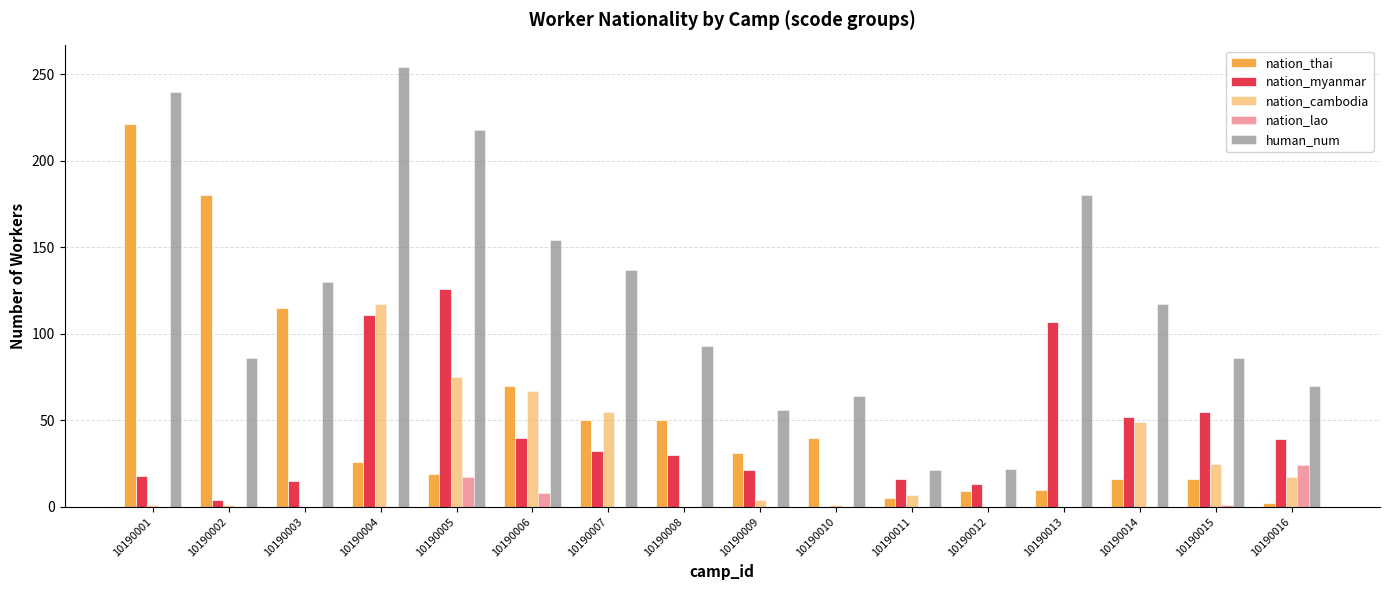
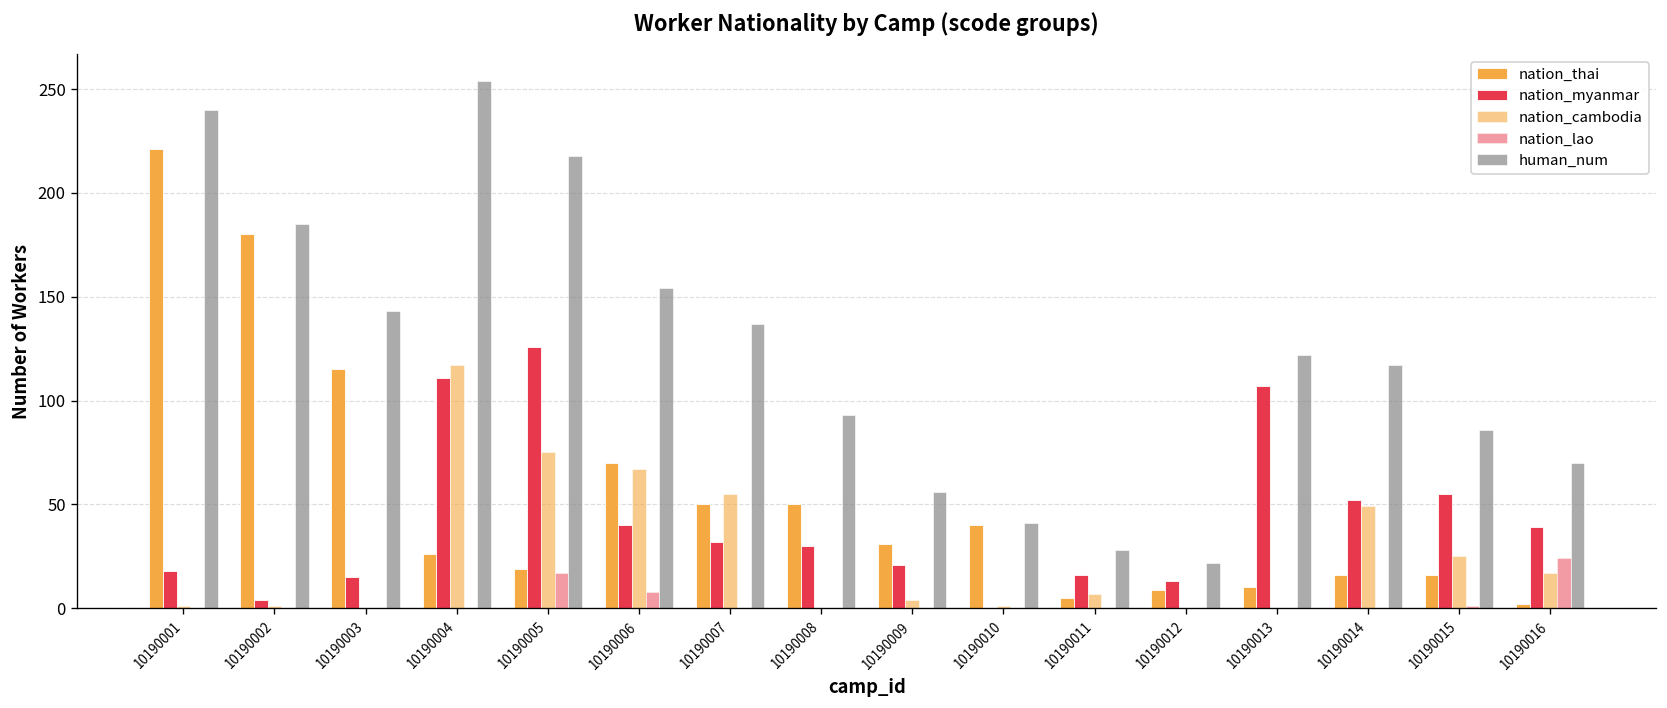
  {
    "human_num": {
      "10190001": 240,
-     "10190002": 86,
-     "10190003": 130,
+     "10190002": 185,
+     "10190003": 143,
      "10190004": 254,
      "10190005": 218,
      "10190006": 154,
      "10190007": 137,
      "10190008": 93,
      "10190009": 56,
-     "10190010": 64,
-     "10190011": 21,
+     "10190010": 41,
+     "10190011": 28,
      "10190012": 22,
-     "10190013": 180,
+     "10190013": 122,
      "10190014": 117,
      "10190015": 86,
      "10190016": 70
    }
  }
